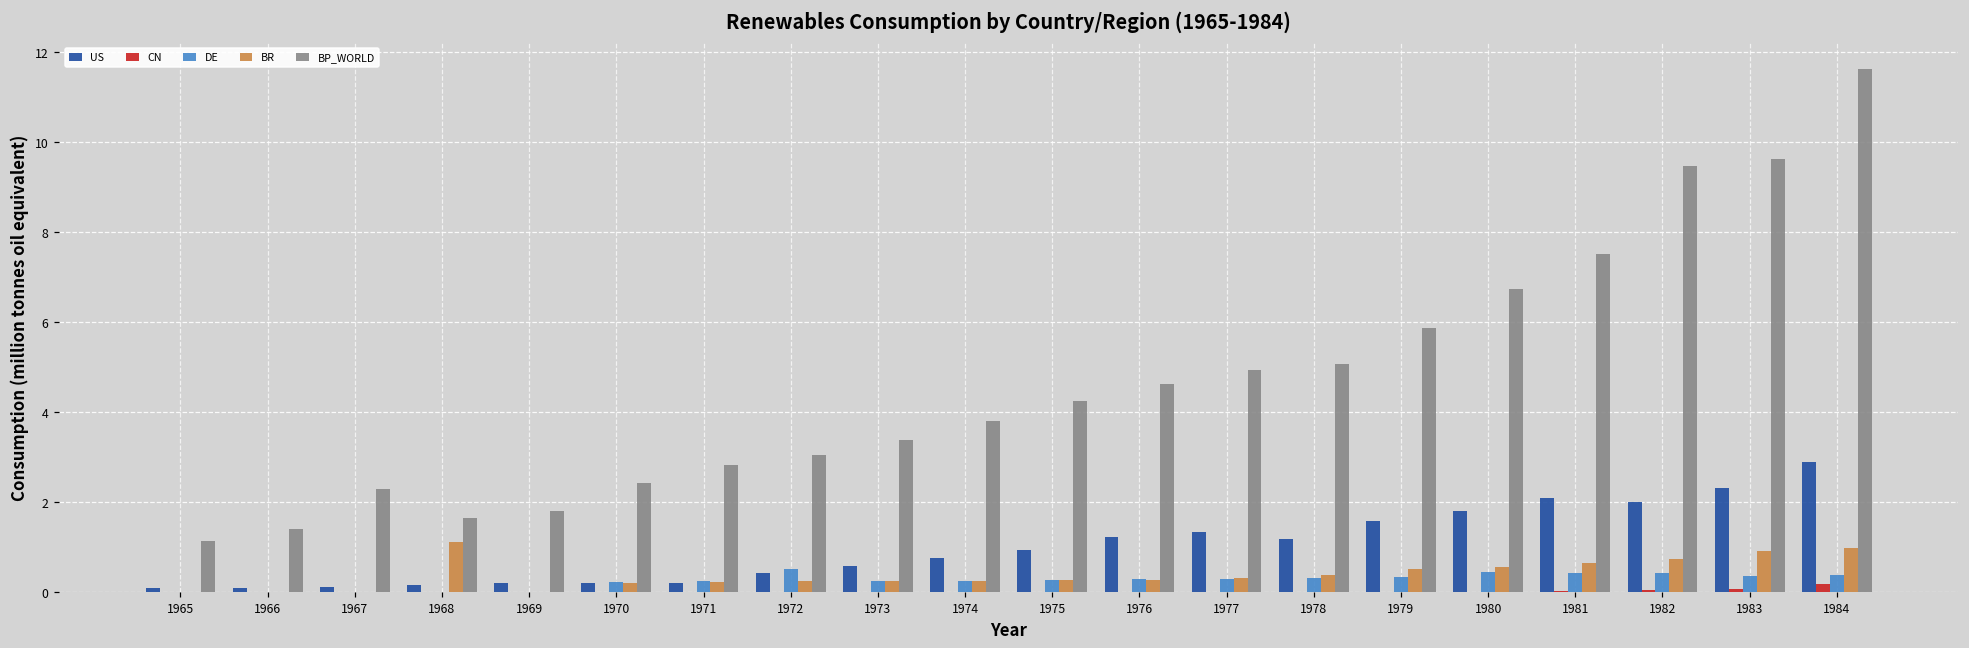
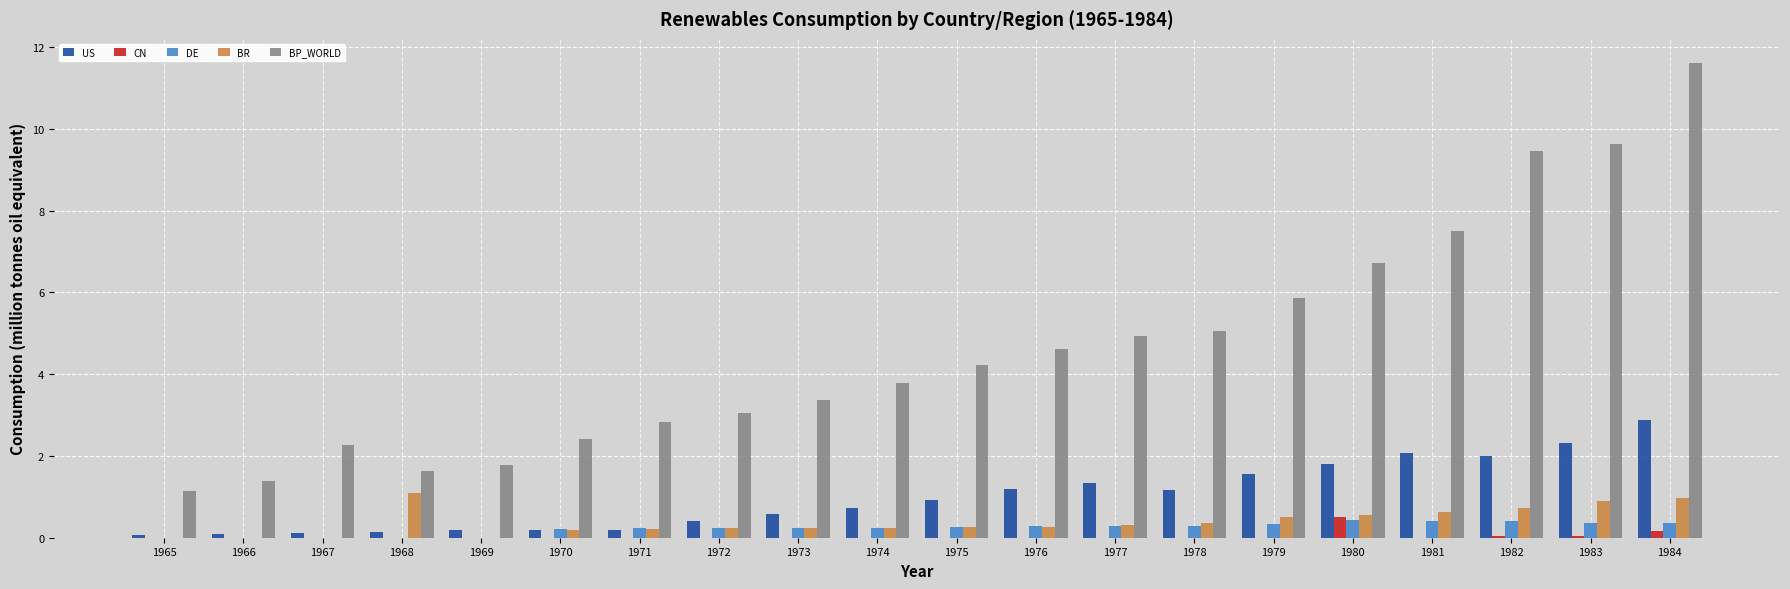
  {
    "US": {
      "1965": 0.1,
      "1966": 0.1,
      "1967": 0.1,
      "1968": 0.1,
      "1969": 0.2,
      "1970": 0.2,
      "1971": 0.2,
      "1972": 0.4,
      "1973": 0.6,
      "1974": 0.7,
      "1975": 0.9,
      "1976": 1.2,
      "1977": 1.3,
      "1978": 1.2,
      "1979": 1.6,
      "1980": 1.8,
      "1981": 2.1,
      "1982": 2.0,
      "1983": 2.3,
      "1984": 2.9
    },
    "CN": {
      "1965": 0.0,
      "1966": 0.0,
      "1967": 0.0,
      "1968": 0.0,
      "1969": 0.0,
      "1970": 0.0,
      "1971": 0.0,
      "1972": 0.0,
      "1973": 0.0,
      "1974": 0.0,
      "1975": 0.0,
      "1976": 0.0,
      "1977": 0.0,
      "1978": 0.0,
      "1979": 0.0,
-     "1980": 0.0,
+     "1980": 0.5,
      "1984": 0.2
    },
    "DE": {
      "1965": 0.0,
      "1966": 0.0,
      "1967": 0.0,
      "1968": 0.0,
      "1969": 0.0,
      "1970": 0.2,
      "1971": 0.2,
-     "1972": 0.5,
+     "1972": 0.2,
      "1973": 0.2,
      "1974": 0.2,
      "1975": 0.3,
      "1976": 0.3,
      "1977": 0.3,
      "1978": 0.3,
      "1979": 0.3,
      "1980": 0.4,
      "1981": 0.4,
      "1982": 0.4,
      "1983": 0.3,
      "1984": 0.4
    },
    "BR": {
      "1965": 0.0,
      "1966": 0.0,
      "1967": 0.0,
      "1968": 1.1,
      "1969": 0.0,
      "1970": 0.2,
      "1971": 0.2,
      "1972": 0.2,
      "1973": 0.2,
      "1974": 0.2,
      "1975": 0.3,
      "1976": 0.3,
      "1977": 0.3,
      "1978": 0.4,
      "1979": 0.5,
      "1980": 0.6,
      "1981": 0.6,
      "1982": 0.7,
      "1983": 0.9,
      "1984": 1.0
    },
    "BP_WORLD": {
      "1965": 1.1,
      "1966": 1.4,
      "1967": 2.3,
      "1968": 1.6,
      "1969": 1.8,
      "1970": 2.4,
      "1971": 2.8,
      "1972": 3.0,
      "1973": 3.4,
      "1974": 3.8,
      "1975": 4.2,
      "1976": 4.6,
      "1977": 4.9,
      "1978": 5.1,
      "1979": 5.9,
      "1980": 6.7,
      "1981": 7.5,
      "1982": 9.5,
      "1983": 9.6,
      "1984": 11.6
    }
  }
